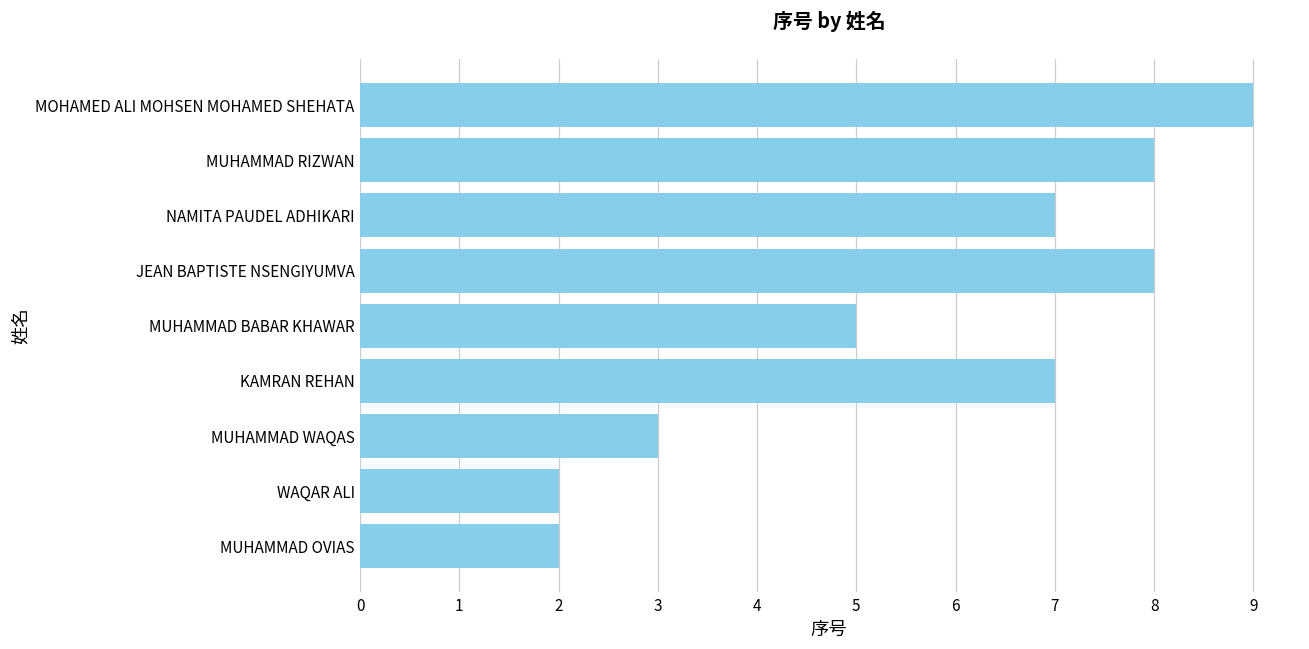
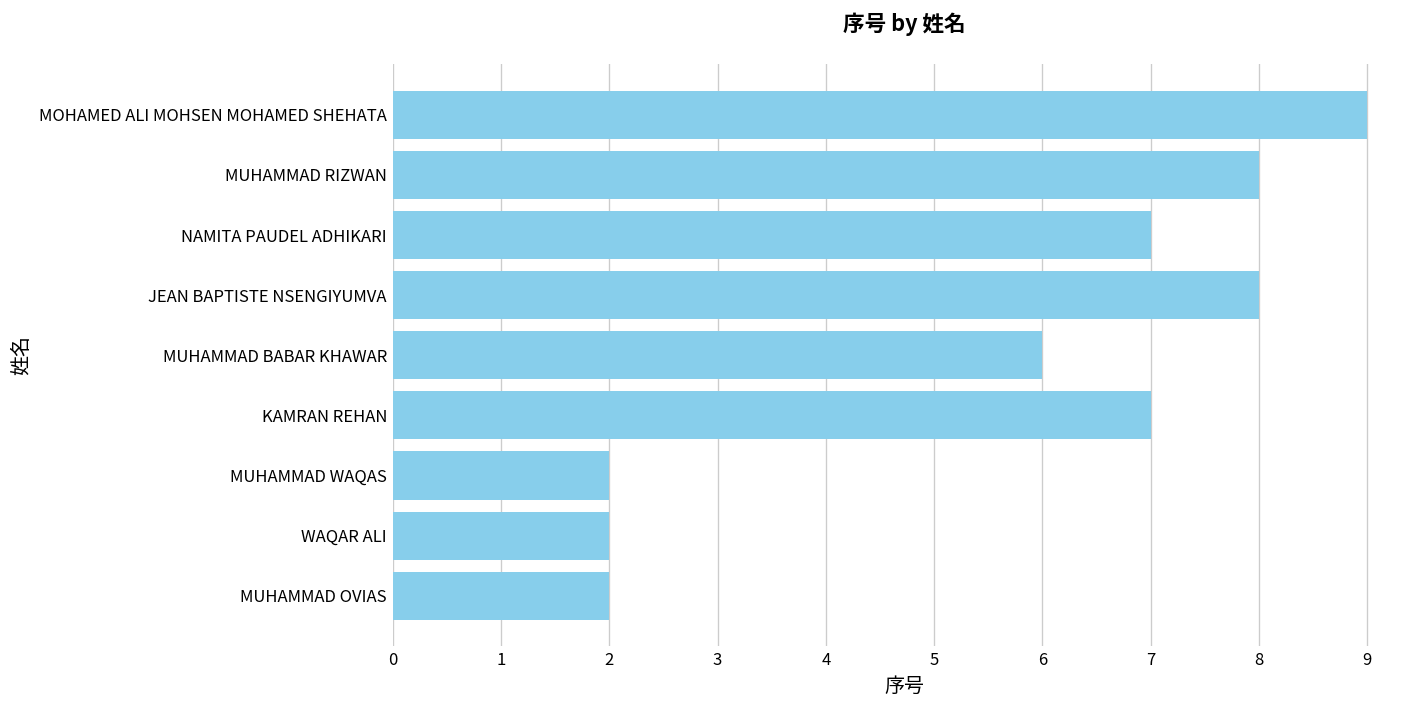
  {
    "MOHAMED ALI MOHSEN MOHAMED SHEHATA": 9,
    "MUHAMMAD RIZWAN": 8,
    "NAMITA PAUDEL ADHIKARI": 7,
    "JEAN BAPTISTE NSENGIYUMVA": 8,
-   "MUHAMMAD BABAR KHAWAR": 5,
+   "MUHAMMAD BABAR KHAWAR": 6,
    "KAMRAN REHAN": 7,
-   "MUHAMMAD WAQAS": 3,
+   "MUHAMMAD WAQAS": 2,
    "WAQAR ALI": 2,
    "MUHAMMAD OVIAS": 2
  }
